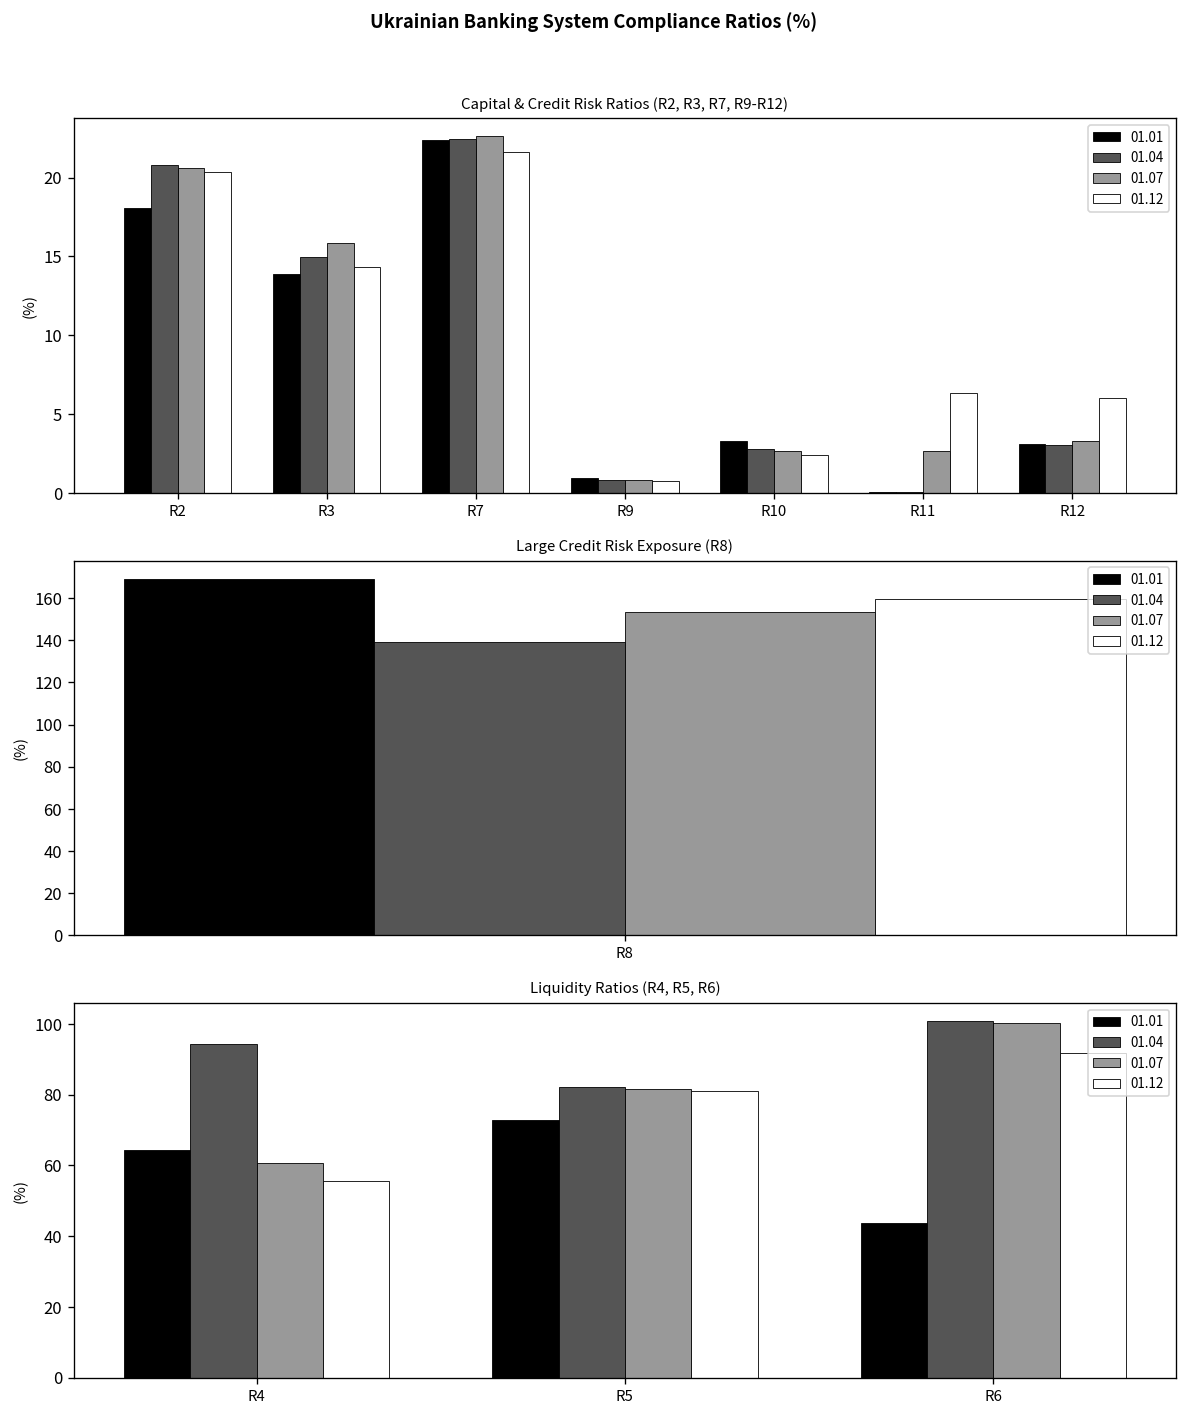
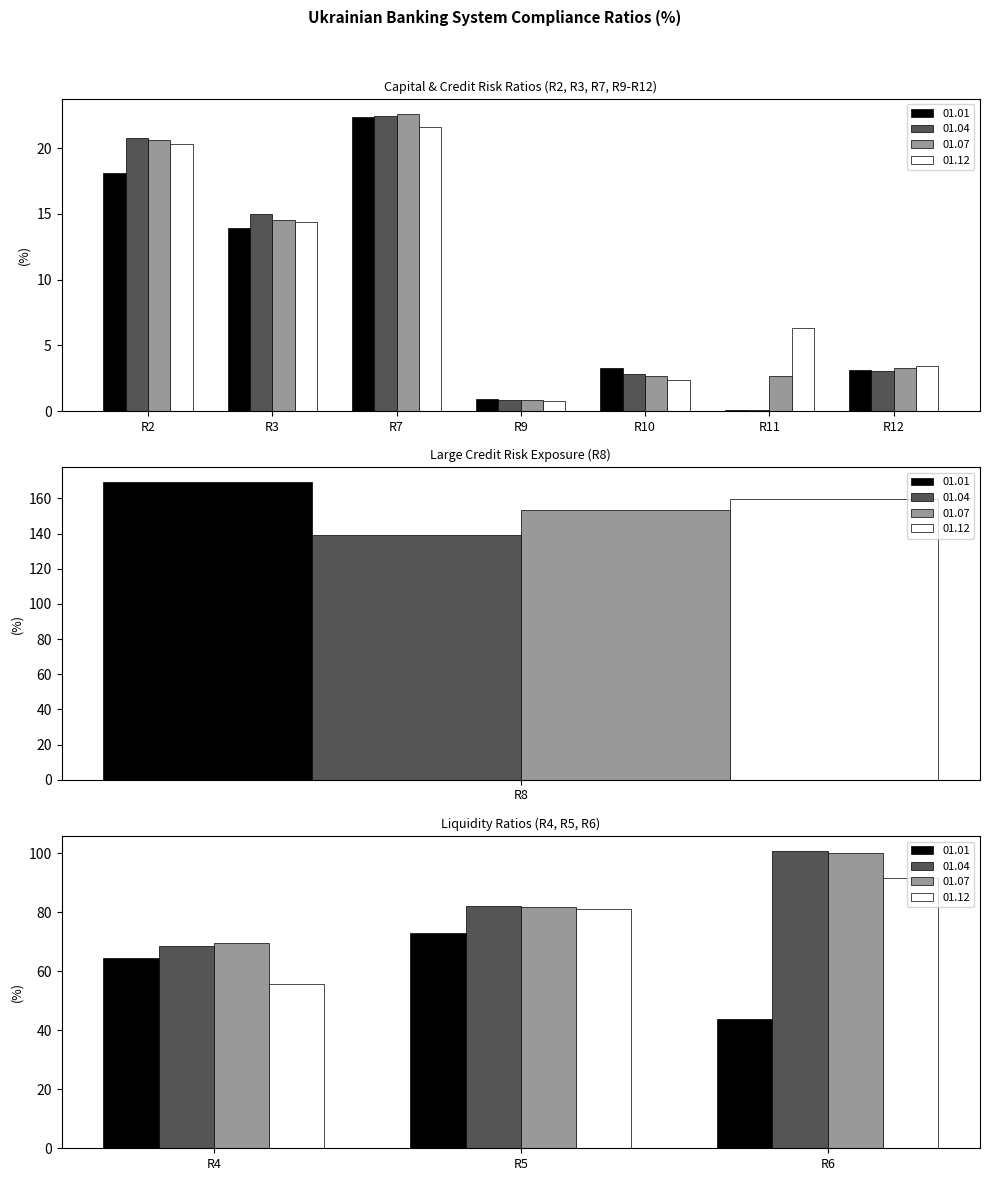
  {
    "Capital & Credit Risk Ratios (R2, R3, R7, R9-R12)": {
      "01.01": {
        "R2": 18.1,
        "R3": 13.9,
        "R7": 22.4,
        "R9": 0.9,
        "R10": 3.3,
        "R12": 3.1
      },
      "01.04": {
        "R2": 20.8,
        "R3": 15.0,
        "R7": 22.5,
        "R9": 0.8,
        "R10": 2.8,
        "R12": 3.1
      },
      "01.07": {
        "R2": 20.6,
-       "R3": 15.8,
+       "R3": 14.6,
        "R7": 22.6,
        "R9": 0.9,
        "R10": 2.7,
        "R11": 2.7,
        "R12": 3.3
      },
      "01.12": {
        "R2": 20.3,
        "R3": 14.4,
        "R7": 21.6,
        "R9": 0.8,
        "R10": 2.4,
        "R11": 6.3,
-       "R12": 6.1
+       "R12": 3.4
      }
    },
    "Liquidity Ratios (R4, R5, R6)": {
      "01.01": {
        "R4": 64,
        "R5": 73,
        "R6": 44
      },
      "01.04": {
-       "R4": 94,
+       "R4": 69,
        "R5": 82,
        "R6": 101
      },
      "01.07": {
-       "R4": 61,
+       "R4": 70,
        "R5": 82,
        "R6": 100
      },
      "01.12": {
        "R4": 56,
        "R5": 81
      }
    }
  }
